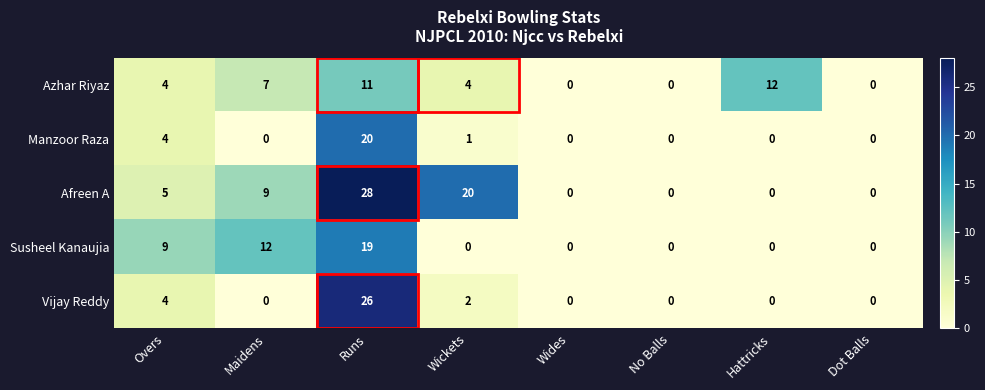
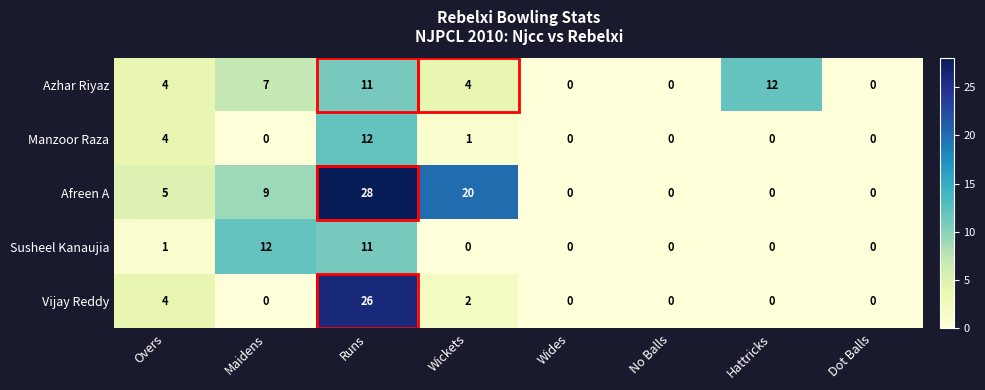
  {
    "Azhar Riyaz": {
      "Overs": 4,
      "Maidens": 7,
      "Runs": 11,
      "Wickets": 4,
      "Wides": 0,
      "No Balls": 0,
      "Hattricks": 12,
      "Dot Balls": 0
    },
    "Manzoor Raza": {
      "Overs": 4,
      "Maidens": 0,
-     "Runs": 20,
+     "Runs": 12,
      "Wickets": 1,
      "Wides": 0,
      "No Balls": 0,
      "Hattricks": 0,
      "Dot Balls": 0
    },
    "Afreen A": {
      "Overs": 5,
      "Maidens": 9,
      "Runs": 28,
      "Wickets": 20,
      "Wides": 0,
      "No Balls": 0,
      "Hattricks": 0,
      "Dot Balls": 0
    },
    "Susheel Kanaujia": {
-     "Overs": 9,
+     "Overs": 1,
      "Maidens": 12,
-     "Runs": 19,
+     "Runs": 11,
      "Wickets": 0,
      "Wides": 0,
      "No Balls": 0,
      "Hattricks": 0,
      "Dot Balls": 0
    },
    "Vijay Reddy": {
      "Overs": 4,
      "Maidens": 0,
      "Runs": 26,
      "Wickets": 2,
      "Wides": 0,
      "No Balls": 0,
      "Hattricks": 0,
      "Dot Balls": 0
    }
  }
